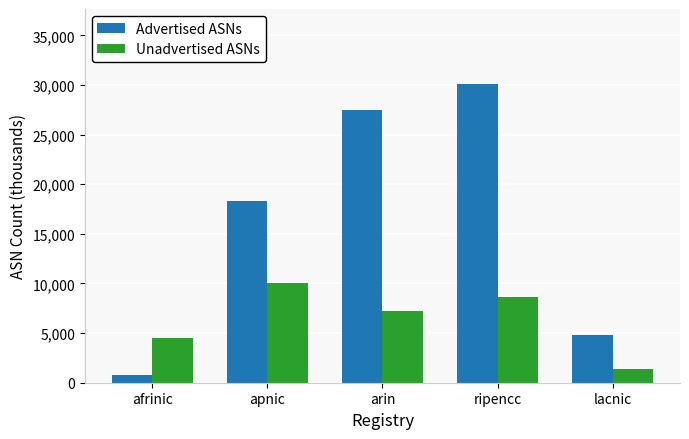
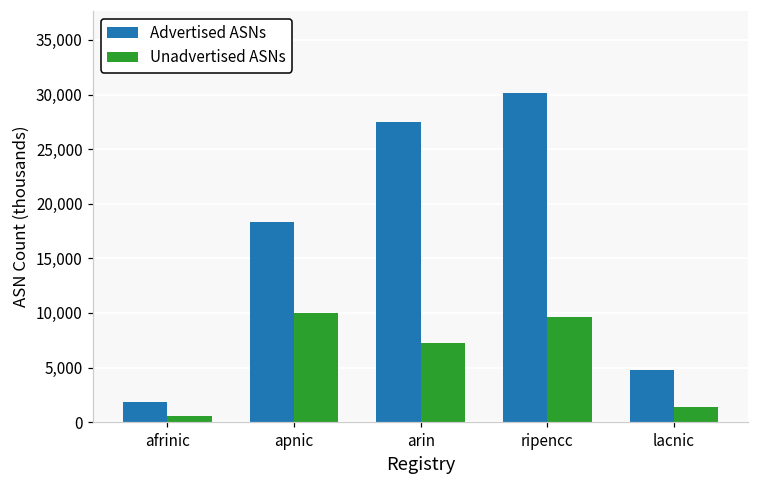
  {
    "Advertised ASNs": {
-     "afrinic": "1,000",
+     "afrinic": "2,000",
      "apnic": "18,000",
      "arin": "27,000",
      "ripencc": "30,000",
      "lacnic": "5,000"
    },
    "Unadvertised ASNs": {
-     "afrinic": "5,000",
+     "afrinic": "1,000",
      "apnic": "10,000",
      "arin": "7,000",
-     "ripencc": "9,000",
+     "ripencc": "10,000",
      "lacnic": "1,000"
    }
  }
